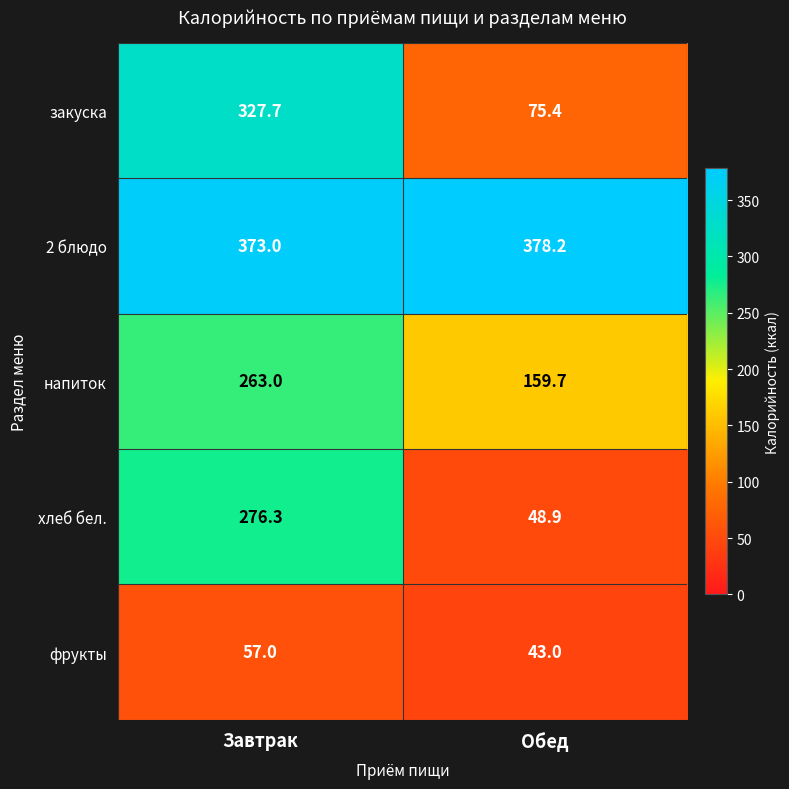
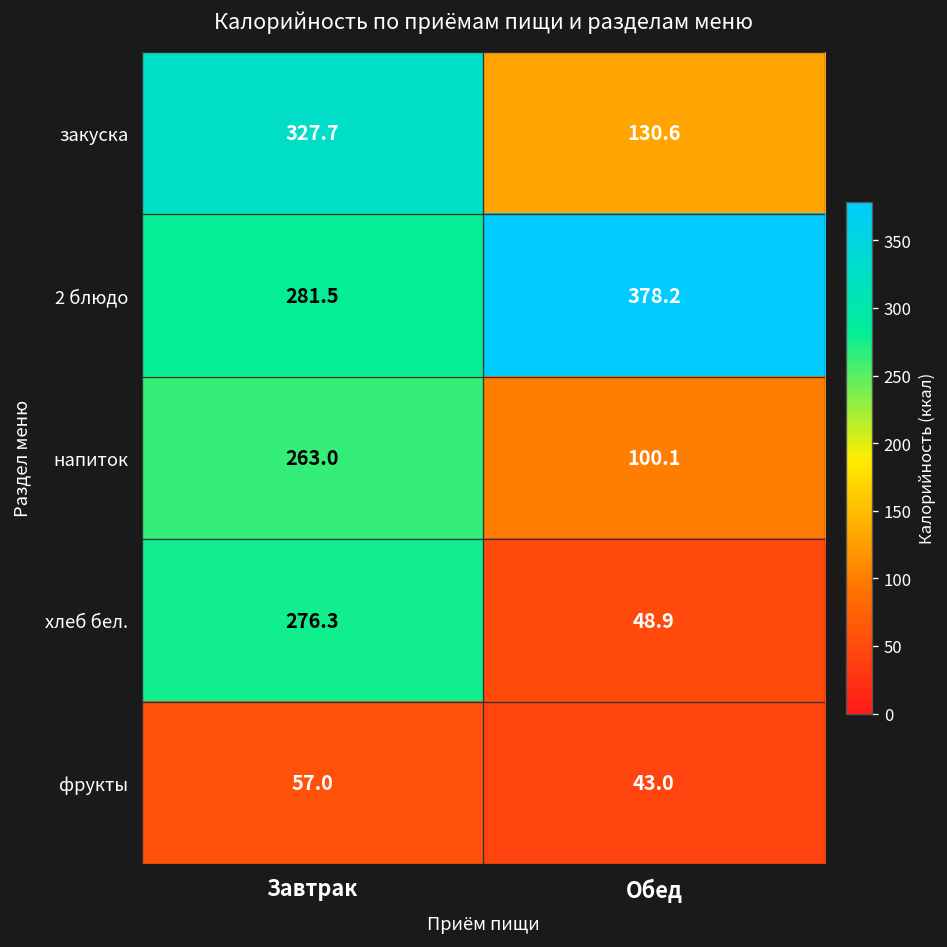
  {
    "закуска": {
      "Завтрак": 327.7,
-     "Обед": 75.4
+     "Обед": 130.6
    },
    "2 блюдо": {
-     "Завтрак": 373.0,
+     "Завтрак": 281.5,
      "Обед": 378.2
    },
    "напиток": {
      "Завтрак": 263.0,
-     "Обед": 159.7
+     "Обед": 100.1
    },
    "хлеб бел.": {
      "Завтрак": 276.3,
      "Обед": 48.9
    },
    "фрукты": {
      "Завтрак": 57.0,
      "Обед": 43.0
    }
  }
